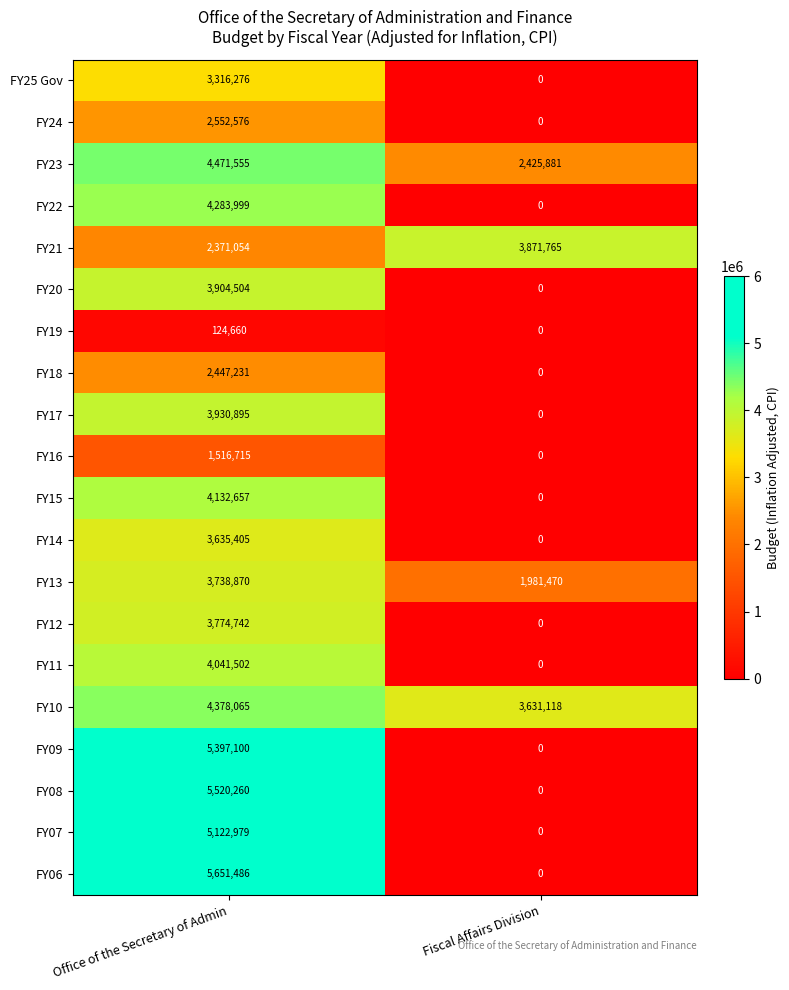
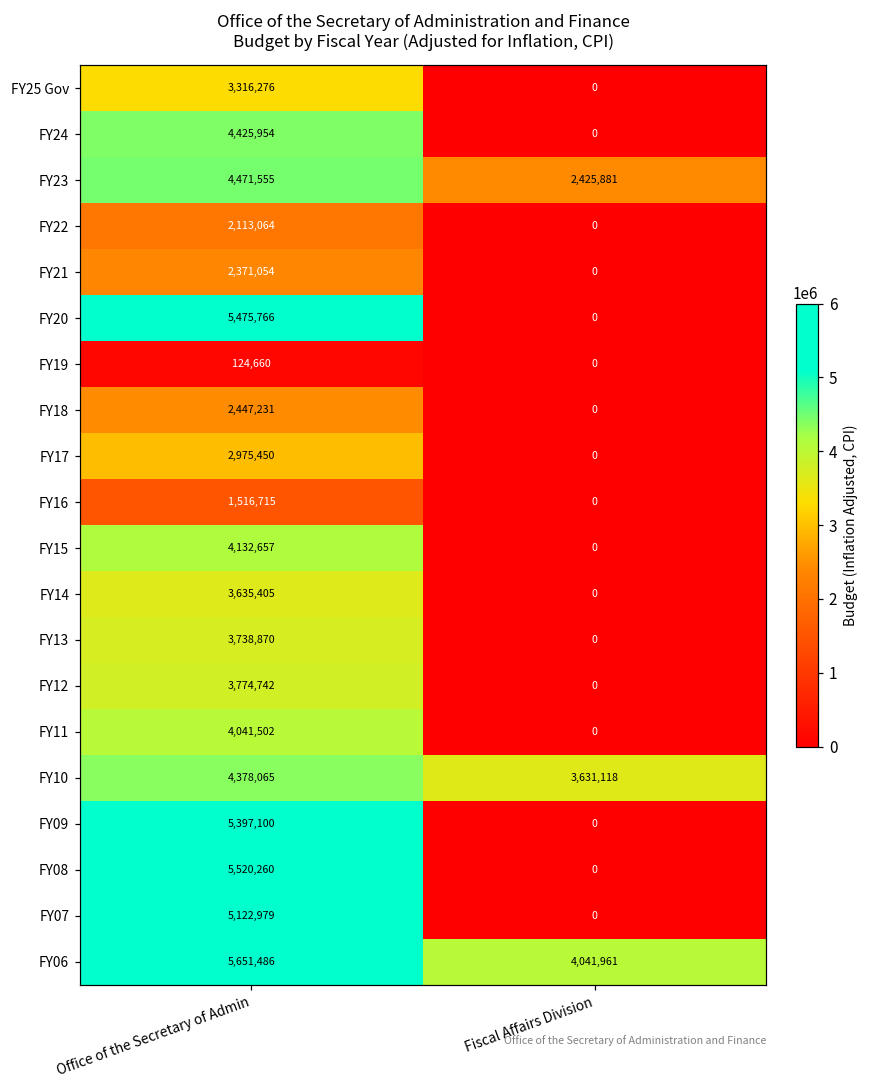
  {
    "FY25 Gov": {
      "Office of the Secretary of Admin": "3,316,276",
      "Fiscal Affairs Division": "0"
    },
    "FY24": {
-     "Office of the Secretary of Admin": "2,552,576",
+     "Office of the Secretary of Admin": "4,425,954",
      "Fiscal Affairs Division": "0"
    },
    "FY23": {
      "Office of the Secretary of Admin": "4,471,555",
      "Fiscal Affairs Division": "2,425,881"
    },
    "FY22": {
-     "Office of the Secretary of Admin": "4,283,999",
+     "Office of the Secretary of Admin": "2,113,064",
      "Fiscal Affairs Division": "0"
    },
    "FY21": {
      "Office of the Secretary of Admin": "2,371,054",
-     "Fiscal Affairs Division": "3,871,765"
+     "Fiscal Affairs Division": "0"
    },
    "FY20": {
-     "Office of the Secretary of Admin": "3,904,504",
+     "Office of the Secretary of Admin": "5,475,766",
      "Fiscal Affairs Division": "0"
    },
    "FY19": {
      "Office of the Secretary of Admin": "124,660",
      "Fiscal Affairs Division": "0"
    },
    "FY18": {
      "Office of the Secretary of Admin": "2,447,231",
      "Fiscal Affairs Division": "0"
    },
    "FY17": {
-     "Office of the Secretary of Admin": "3,930,895",
+     "Office of the Secretary of Admin": "2,975,450",
      "Fiscal Affairs Division": "0"
    },
    "FY16": {
      "Office of the Secretary of Admin": "1,516,715",
      "Fiscal Affairs Division": "0"
    },
    "FY15": {
      "Office of the Secretary of Admin": "4,132,657",
      "Fiscal Affairs Division": "0"
    },
    "FY14": {
      "Office of the Secretary of Admin": "3,635,405",
      "Fiscal Affairs Division": "0"
    },
    "FY13": {
      "Office of the Secretary of Admin": "3,738,870",
-     "Fiscal Affairs Division": "1,981,470"
+     "Fiscal Affairs Division": "0"
    },
    "FY12": {
      "Office of the Secretary of Admin": "3,774,742",
      "Fiscal Affairs Division": "0"
    },
    "FY11": {
      "Office of the Secretary of Admin": "4,041,502",
      "Fiscal Affairs Division": "0"
    },
    "FY10": {
      "Office of the Secretary of Admin": "4,378,065",
      "Fiscal Affairs Division": "3,631,118"
    },
    "FY09": {
      "Office of the Secretary of Admin": "5,397,100",
      "Fiscal Affairs Division": "0"
    },
    "FY08": {
      "Office of the Secretary of Admin": "5,520,260",
      "Fiscal Affairs Division": "0"
    },
    "FY07": {
      "Office of the Secretary of Admin": "5,122,979",
      "Fiscal Affairs Division": "0"
    },
    "FY06": {
      "Office of the Secretary of Admin": "5,651,486",
-     "Fiscal Affairs Division": "0"
+     "Fiscal Affairs Division": "4,041,961"
    }
  }
